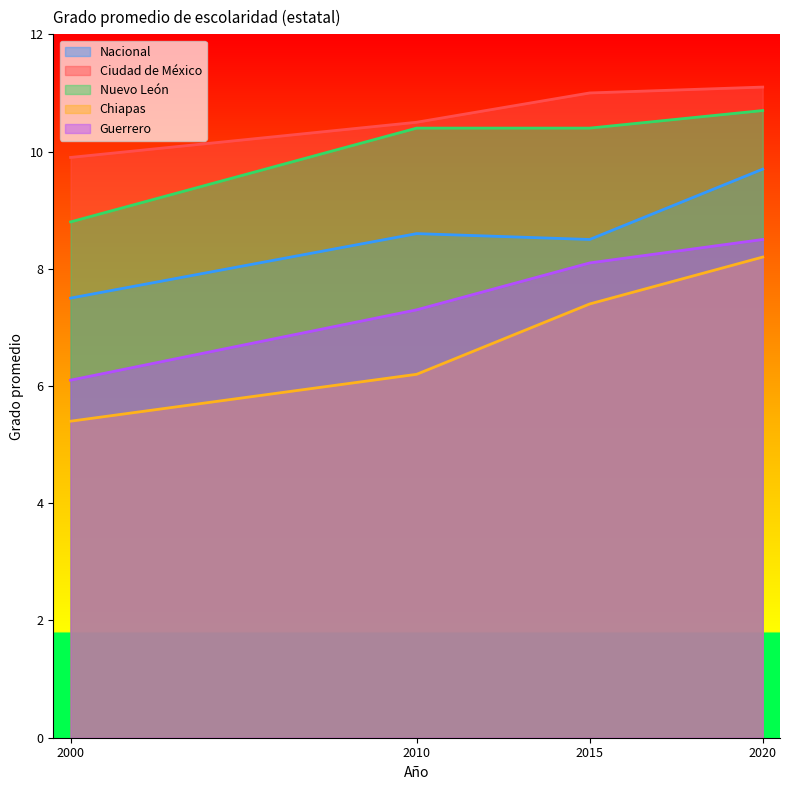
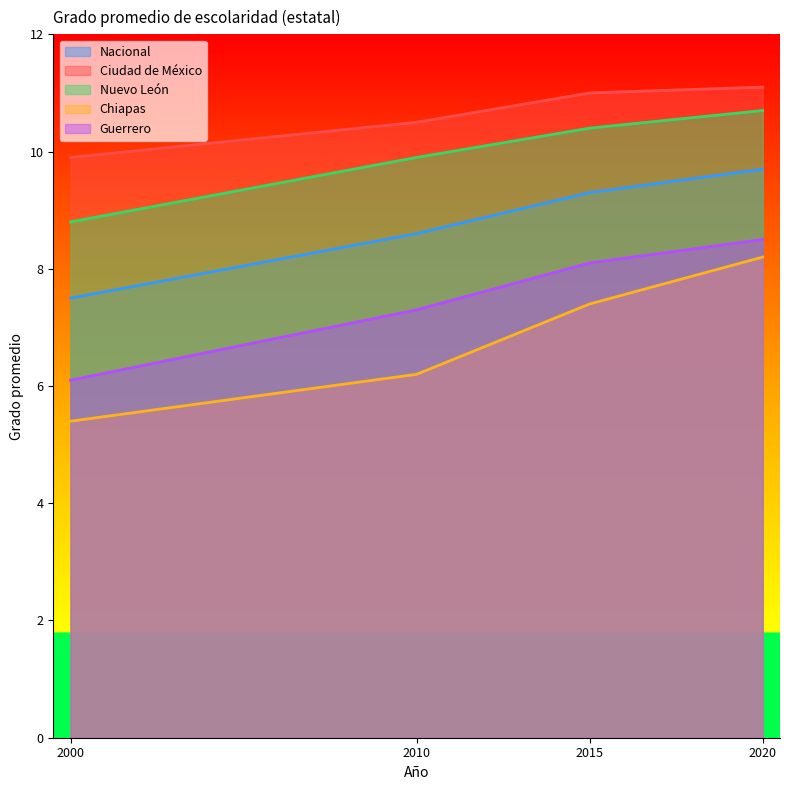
  {
    "Nacional": {
      "2000": 7.5,
      "2010": 8.6,
-     "2015": 8.5,
+     "2015": 9.3,
      "2020": 9.7
    },
    "Ciudad de México": {
      "2000": 9.9,
      "2010": 10.5,
      "2015": 11.0,
      "2020": 11.1
    },
    "Nuevo León": {
      "2000": 8.8,
-     "2010": 10.4,
+     "2010": 9.9,
      "2015": 10.4,
      "2020": 10.7
    },
    "Chiapas": {
      "2000": 5.4,
      "2010": 6.2,
      "2015": 7.4,
      "2020": 8.2
    },
    "Guerrero": {
      "2000": 6.1,
      "2010": 7.3,
      "2015": 8.1,
      "2020": 8.5
    }
  }
